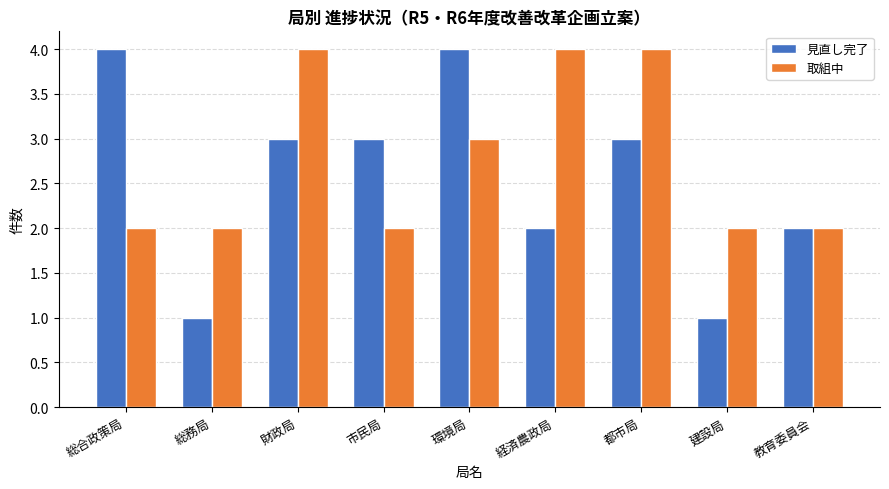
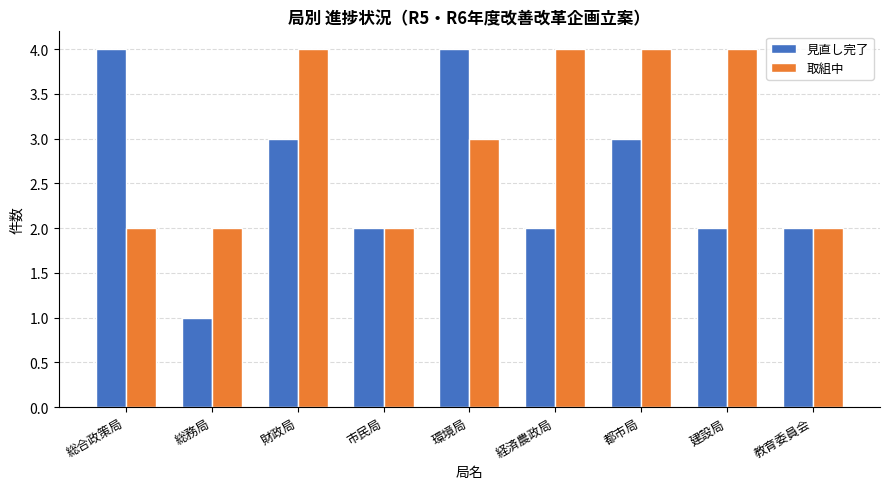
  {
    "見直し完了": {
      "総合政策局": 4,
      "総務局": 1,
      "財政局": 3,
-     "市民局": 3,
+     "市民局": 2,
      "環境局": 4,
      "経済農政局": 2,
      "都市局": 3,
-     "建設局": 1,
+     "建設局": 2,
      "教育委員会": 2
    },
    "取組中": {
      "総合政策局": 2,
      "総務局": 2,
      "財政局": 4,
      "市民局": 2,
      "環境局": 3,
      "経済農政局": 4,
      "都市局": 4,
-     "建設局": 2,
+     "建設局": 4,
      "教育委員会": 2
    }
  }
